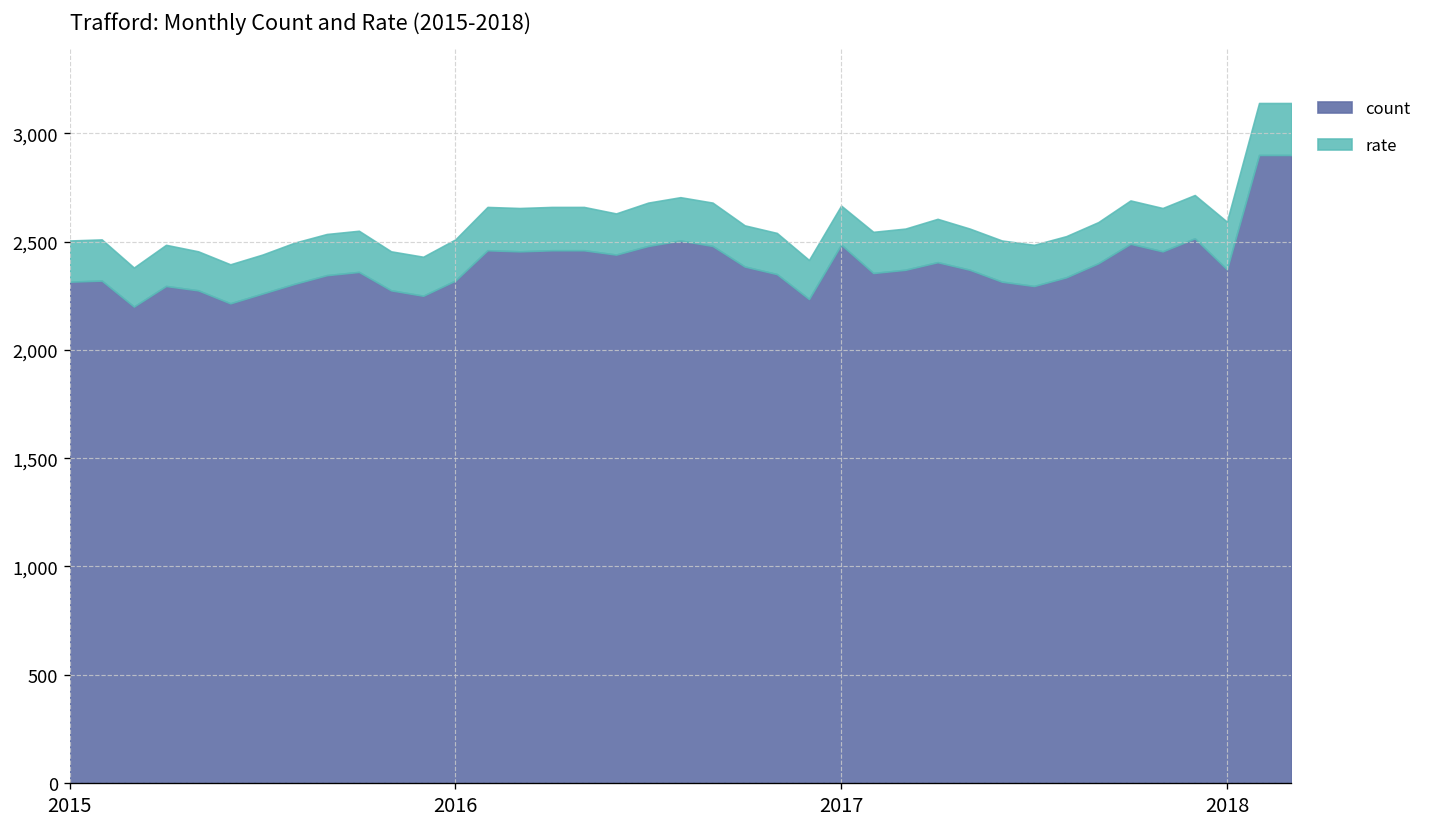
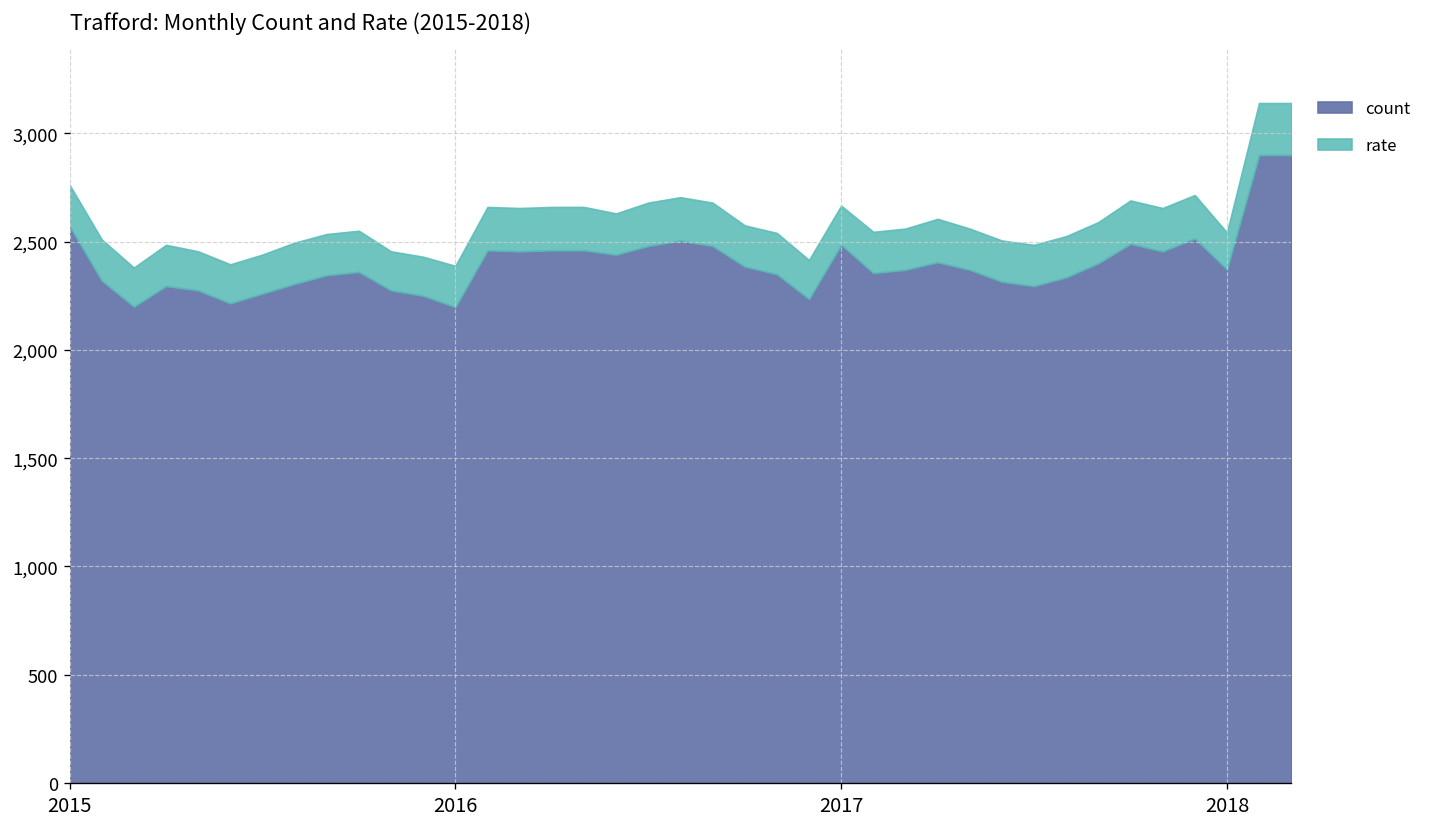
  {
    "count": {
-     "2015": "2,320",
-     "2016": "2,320",
+     "2015": "2,570",
+     "2016": "2,200",
      "2017": "2,490",
      "2018": "2,370"
    },
    "rate": {
      "2015": "190",
      "2016": "190",
      "2017": "180",
-     "2018": "220"
+     "2018": "170"
    }
  }
